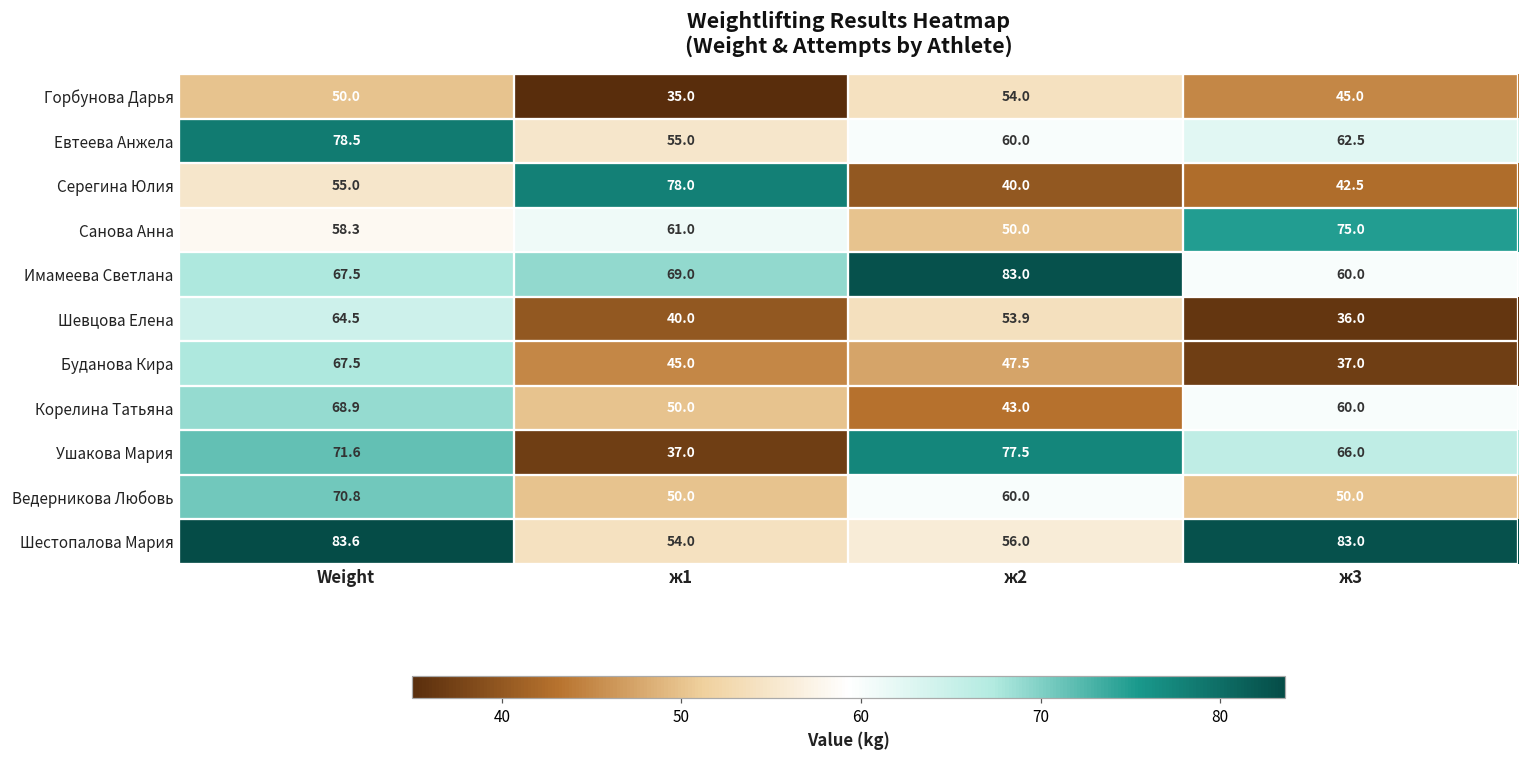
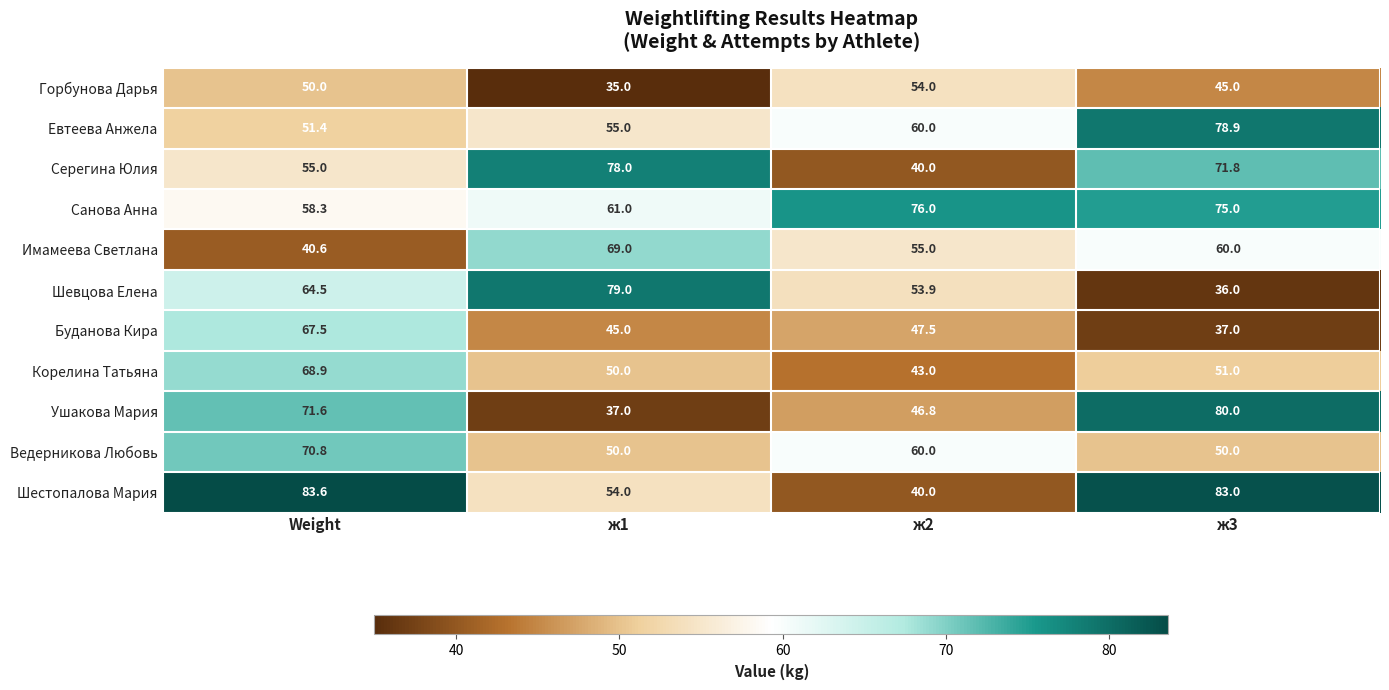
  {
    "Горбунова Дарья": {
      "Weight": 50.0,
      "ж1": 35.0,
      "ж2": 54.0,
      "ж3": 45.0
    },
    "Евтеева Анжела": {
-     "Weight": 78.5,
+     "Weight": 51.4,
      "ж1": 55.0,
      "ж2": 60.0,
-     "ж3": 62.5
+     "ж3": 78.9
    },
    "Серегина Юлия": {
      "Weight": 55.0,
      "ж1": 78.0,
      "ж2": 40.0,
-     "ж3": 42.5
+     "ж3": 71.8
    },
    "Санова Анна": {
      "Weight": 58.3,
      "ж1": 61.0,
-     "ж2": 50.0,
+     "ж2": 76.0,
      "ж3": 75.0
    },
    "Имамеева Светлана": {
-     "Weight": 67.5,
+     "Weight": 40.6,
      "ж1": 69.0,
-     "ж2": 83.0,
+     "ж2": 55.0,
      "ж3": 60.0
    },
    "Шевцова Елена": {
      "Weight": 64.5,
-     "ж1": 40.0,
+     "ж1": 79.0,
      "ж2": 53.9,
      "ж3": 36.0
    },
    "Буданова Кира": {
      "Weight": 67.5,
      "ж1": 45.0,
      "ж2": 47.5,
      "ж3": 37.0
    },
    "Корелина Татьяна": {
      "Weight": 68.9,
      "ж1": 50.0,
      "ж2": 43.0,
-     "ж3": 60.0
+     "ж3": 51.0
    },
    "Ушакова Мария": {
      "Weight": 71.6,
      "ж1": 37.0,
-     "ж2": 77.5,
-     "ж3": 66.0
+     "ж2": 46.8,
+     "ж3": 80.0
    },
    "Ведерникова Любовь": {
      "Weight": 70.8,
      "ж1": 50.0,
      "ж2": 60.0,
      "ж3": 50.0
    },
    "Шестопалова Мария": {
      "Weight": 83.6,
      "ж1": 54.0,
-     "ж2": 56.0,
+     "ж2": 40.0,
      "ж3": 83.0
    }
  }
